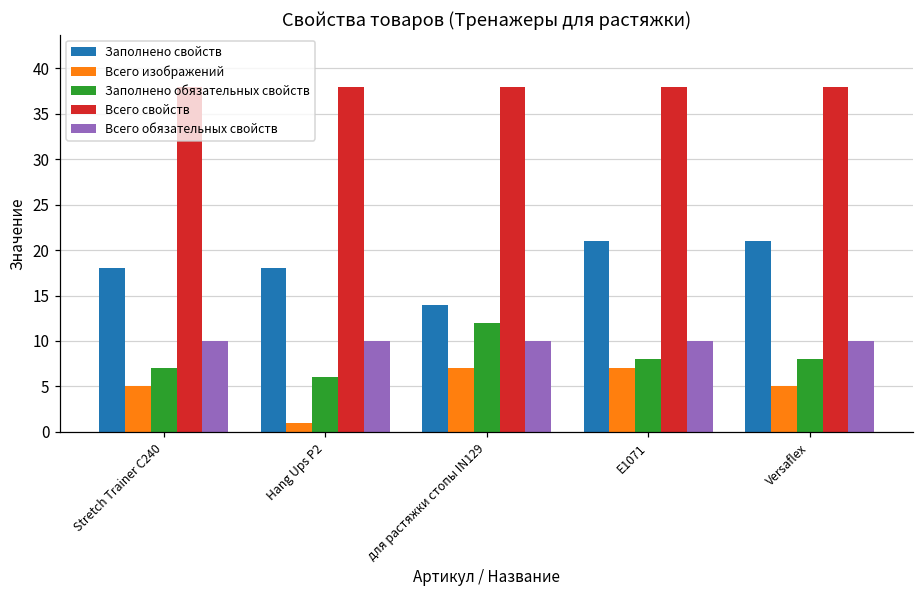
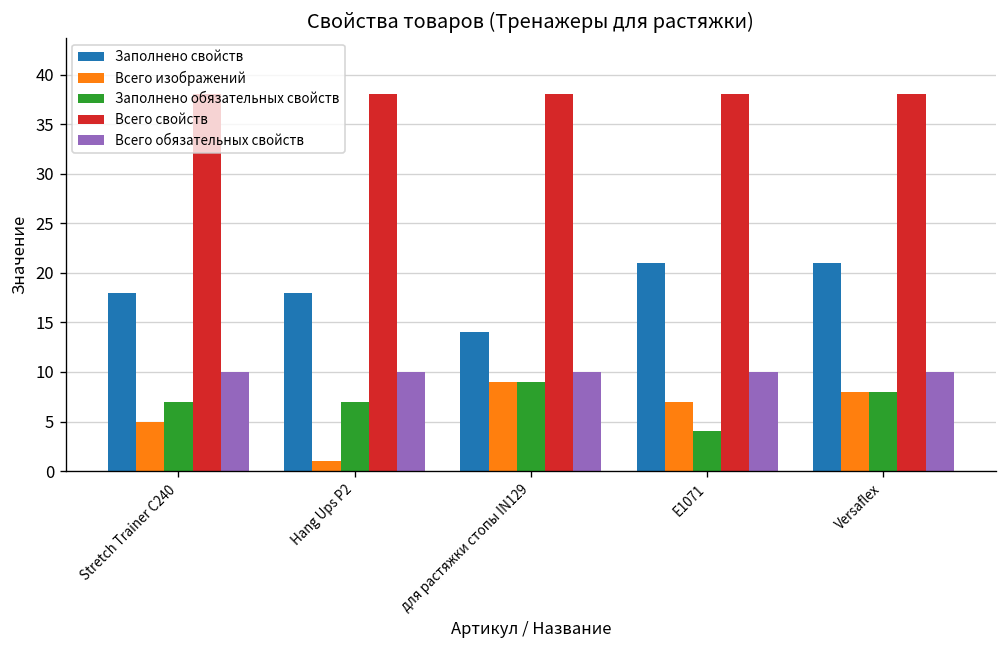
  {
    "Заполнено свойств": {
      "Stretch Trainer C240": 18,
      "Hang Ups P2": 18,
      "для растяжки стопы IN129": 14,
      "E1071": 21,
      "Versaflex": 21
    },
    "Всего изображений": {
      "Stretch Trainer C240": 5,
      "Hang Ups P2": 1,
-     "для растяжки стопы IN129": 7,
+     "для растяжки стопы IN129": 9,
      "E1071": 7,
-     "Versaflex": 5
+     "Versaflex": 8
    },
    "Заполнено обязательных свойств": {
      "Stretch Trainer C240": 7,
-     "Hang Ups P2": 6,
-     "для растяжки стопы IN129": 12,
-     "E1071": 8,
+     "Hang Ups P2": 7,
+     "для растяжки стопы IN129": 9,
+     "E1071": 4,
      "Versaflex": 8
    },
    "Всего свойств": {
      "Hang Ups P2": 38,
      "для растяжки стопы IN129": 38,
      "E1071": 38,
      "Versaflex": 38
    },
    "Всего обязательных свойств": {
      "Stretch Trainer C240": 10,
      "Hang Ups P2": 10,
      "для растяжки стопы IN129": 10,
      "E1071": 10,
      "Versaflex": 10
    }
  }
